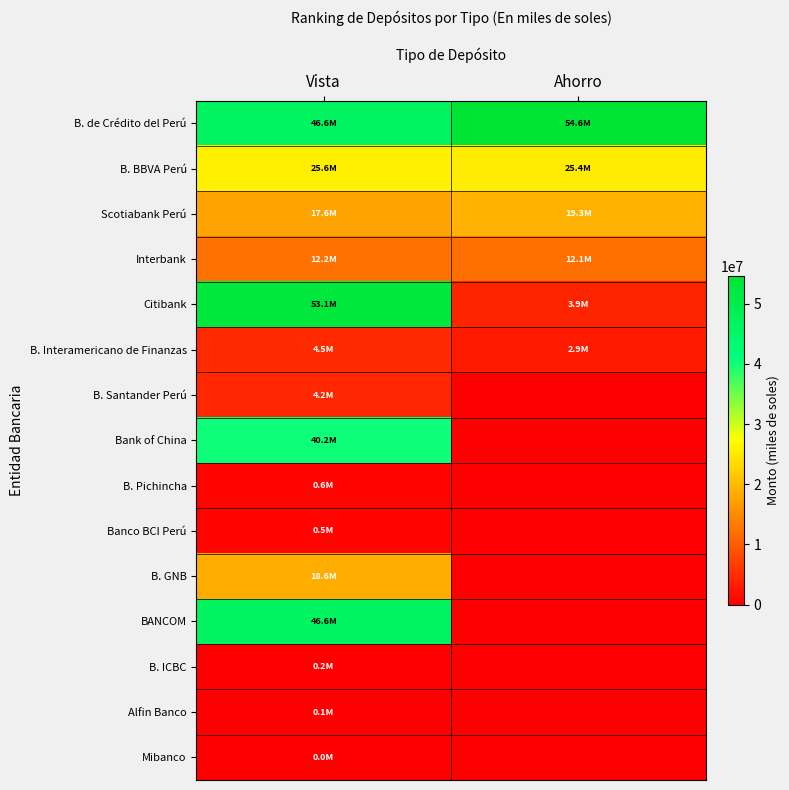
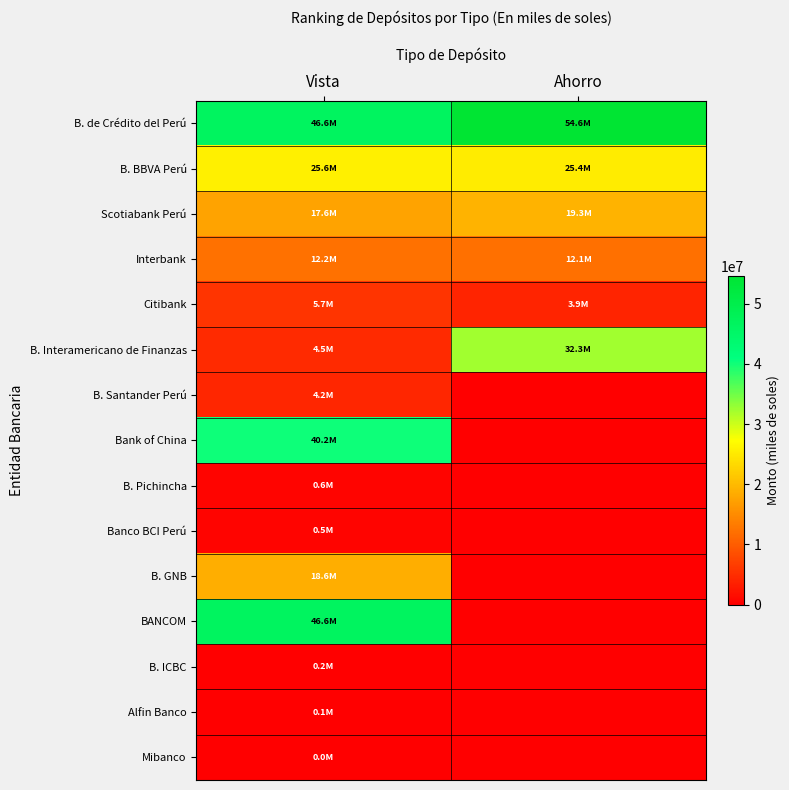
  {
    "B. de Crédito del Perú": {
      "Vista": "46.6M",
      "Ahorro": "54.6M"
    },
    "B. BBVA Perú": {
      "Vista": "25.6M",
      "Ahorro": "25.4M"
    },
    "Scotiabank Perú": {
      "Vista": "17.6M",
      "Ahorro": "19.3M"
    },
    "Interbank": {
      "Vista": "12.2M",
      "Ahorro": "12.1M"
    },
    "Citibank": {
-     "Vista": "53.1M",
+     "Vista": "5.7M",
      "Ahorro": "3.9M"
    },
    "B. Interamericano de Finanzas": {
      "Vista": "4.5M",
-     "Ahorro": "2.9M"
+     "Ahorro": "32.3M"
    },
    "B. Santander Perú": {
      "Vista": "4.2M"
    },
    "Bank of China": {
      "Vista": "40.2M"
    },
    "B. Pichincha": {
      "Vista": "0.6M"
    },
    "Banco BCI Perú": {
      "Vista": "0.5M"
    },
    "B. GNB": {
      "Vista": "18.6M"
    },
    "BANCOM": {
      "Vista": "46.6M"
    },
    "B. ICBC": {
      "Vista": "0.2M"
    },
    "Alfin Banco": {
      "Vista": "0.1M"
    },
    "Mibanco": {
      "Vista": "0.0M"
    }
  }
